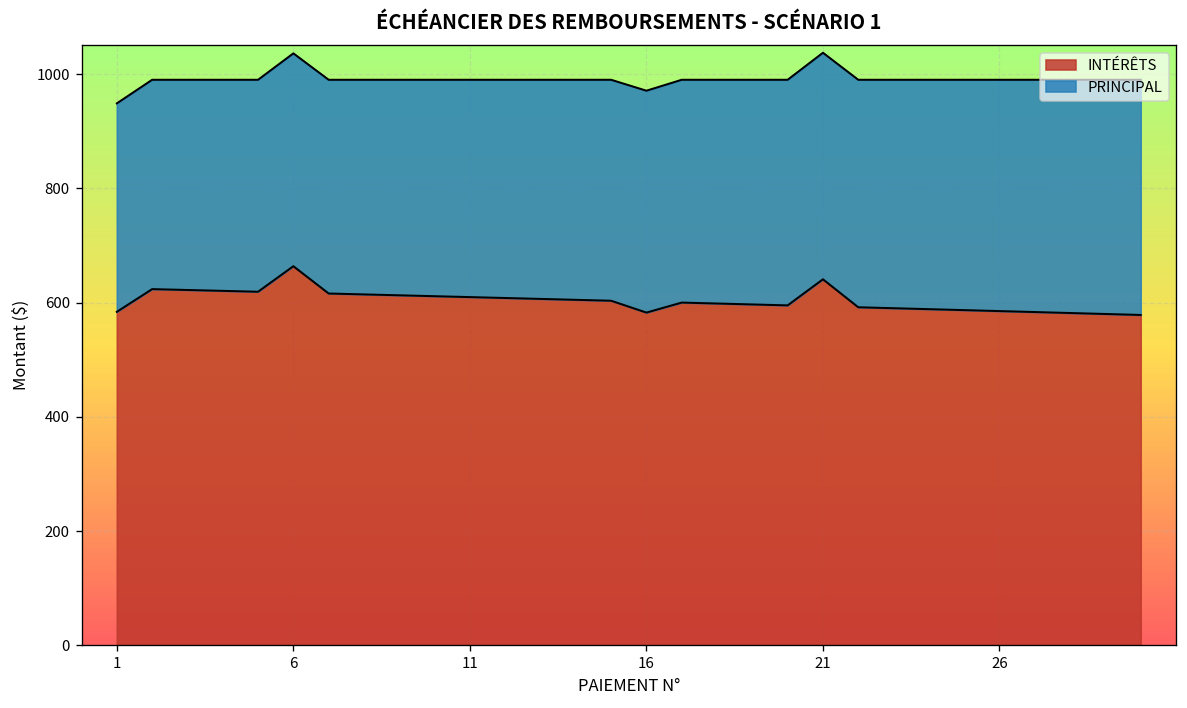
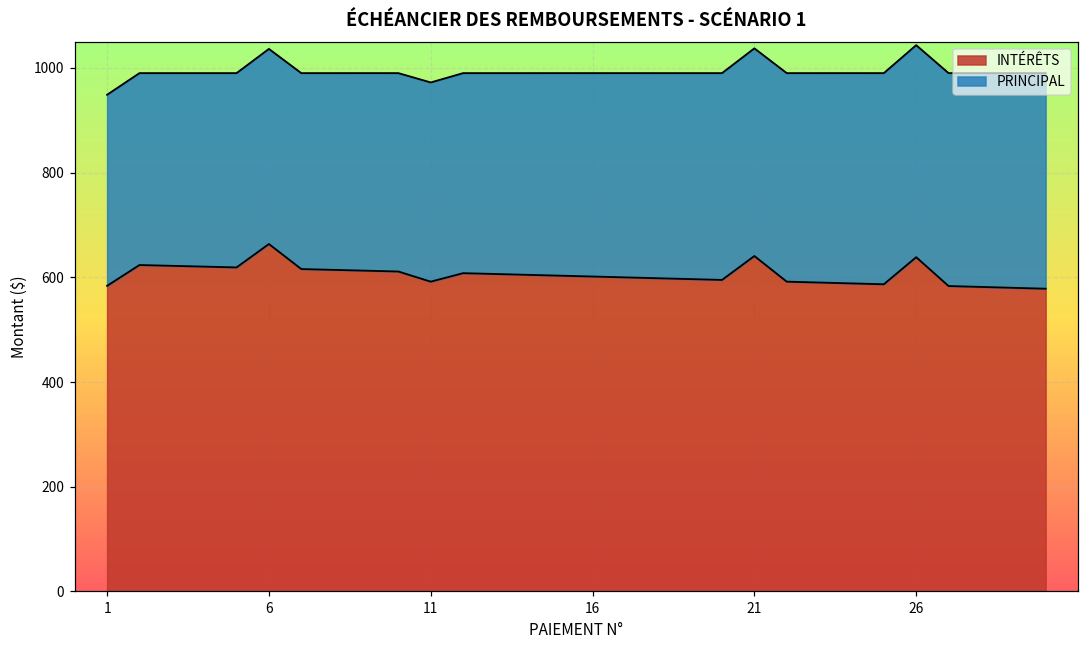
  {
    "INTÉRÊTS": {
      "1": 580,
      "6": 660,
-     "11": 610,
-     "16": 580,
+     "11": 590,
+     "16": 600,
      "21": 640,
-     "26": 590
+     "26": 640
    },
    "PRINCIPAL": {
      "1": 360,
      "6": 370,
      "11": 380,
      "16": 390,
      "21": 400,
      "26": 400
    }
  }
